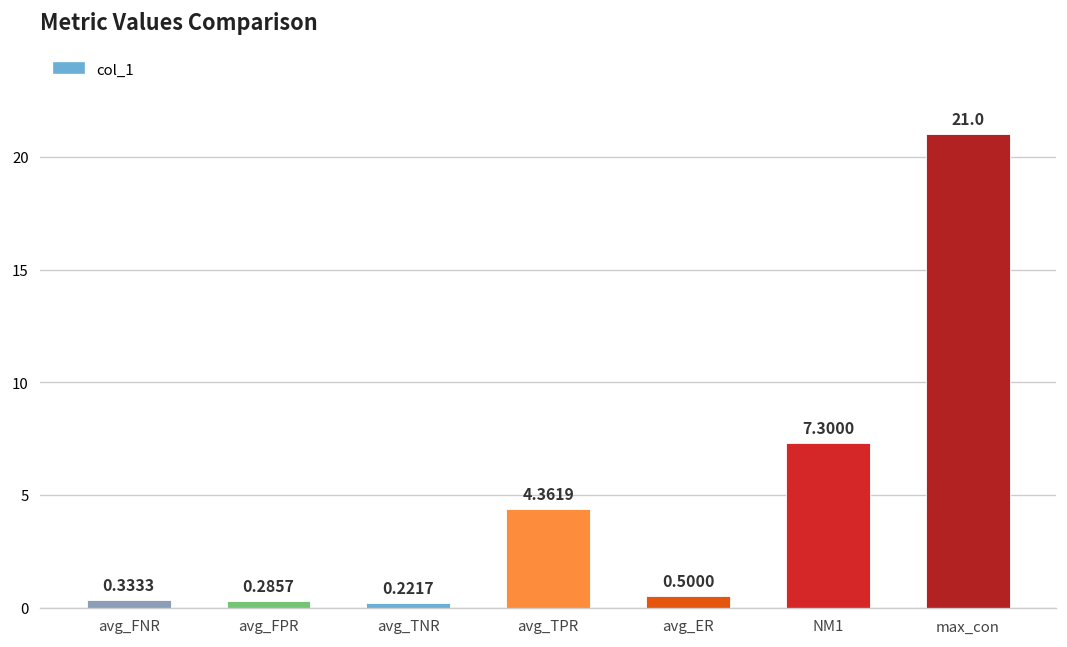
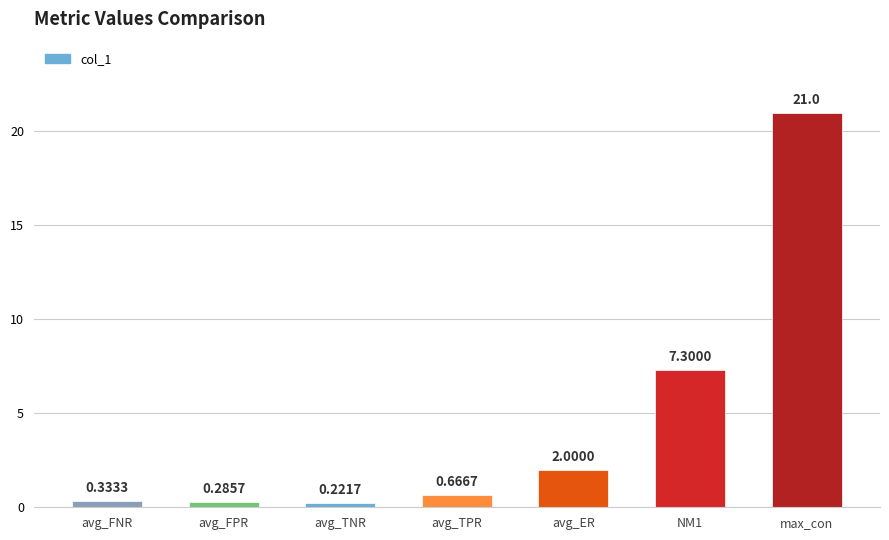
  {
    "avg_FNR": 0.3333,
    "avg_FPR": 0.2857,
    "avg_TNR": 0.2217,
-   "avg_TPR": 4.3619,
-   "avg_ER": 0.5000,
+   "avg_TPR": 0.6667,
+   "avg_ER": 2.0000,
    "NM1": 7.3000,
    "max_con": 21.0
  }
